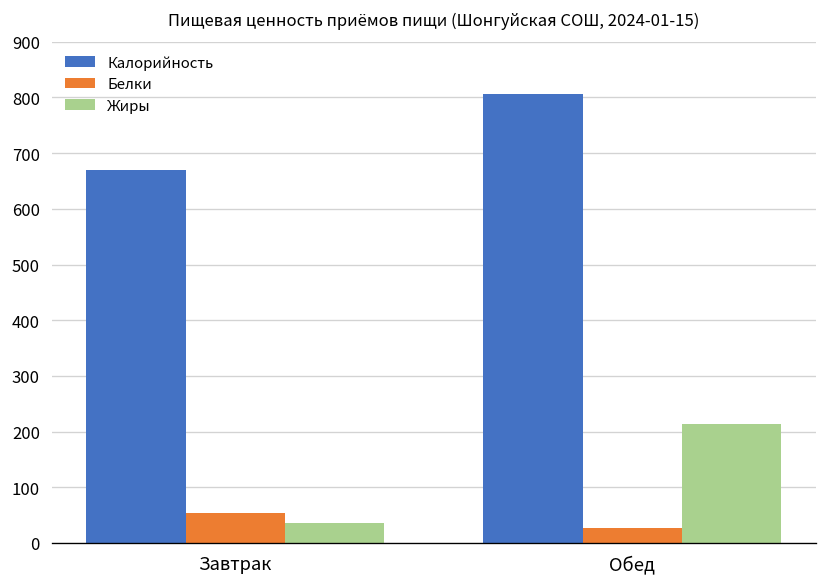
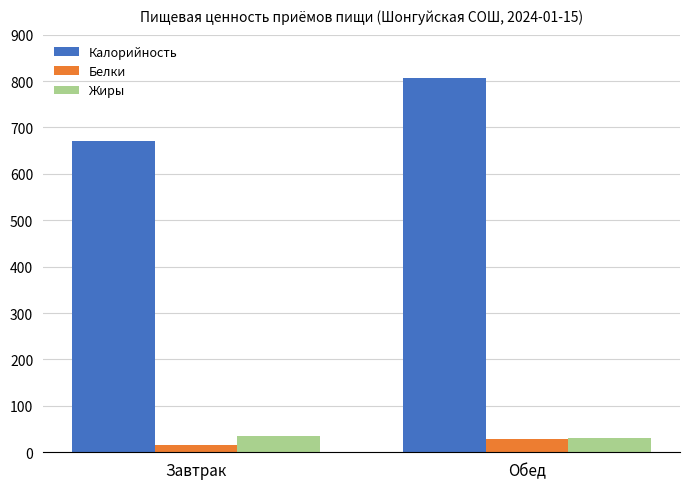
  {
    "Калорийность": {
      "Завтрак": 670,
      "Обед": 810
    },
    "Белки": {
-     "Завтрак": 50,
+     "Завтрак": 10,
      "Обед": 30
    },
    "Жиры": {
      "Завтрак": 40,
-     "Обед": 210
+     "Обед": 30
    }
  }
